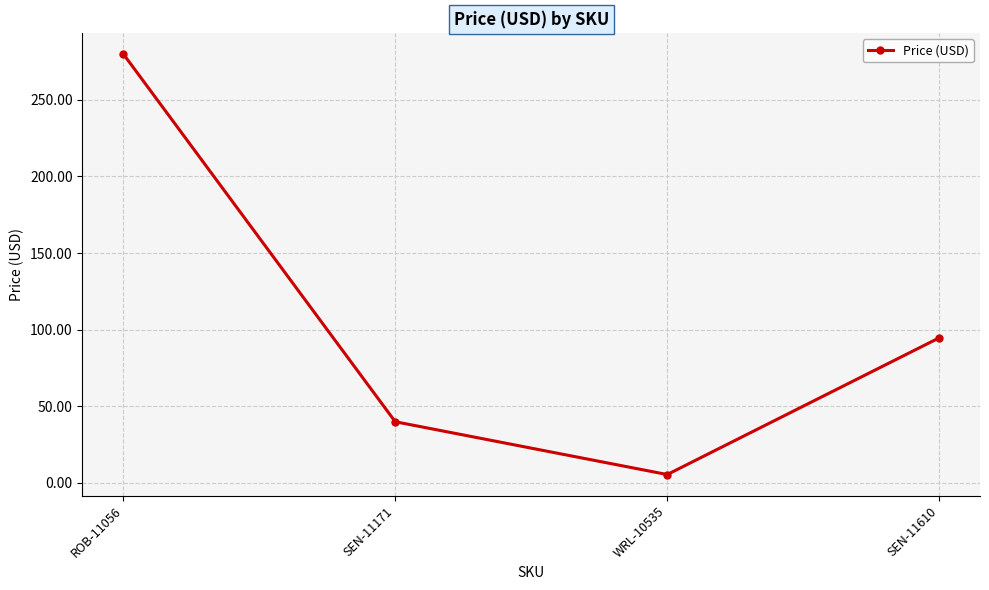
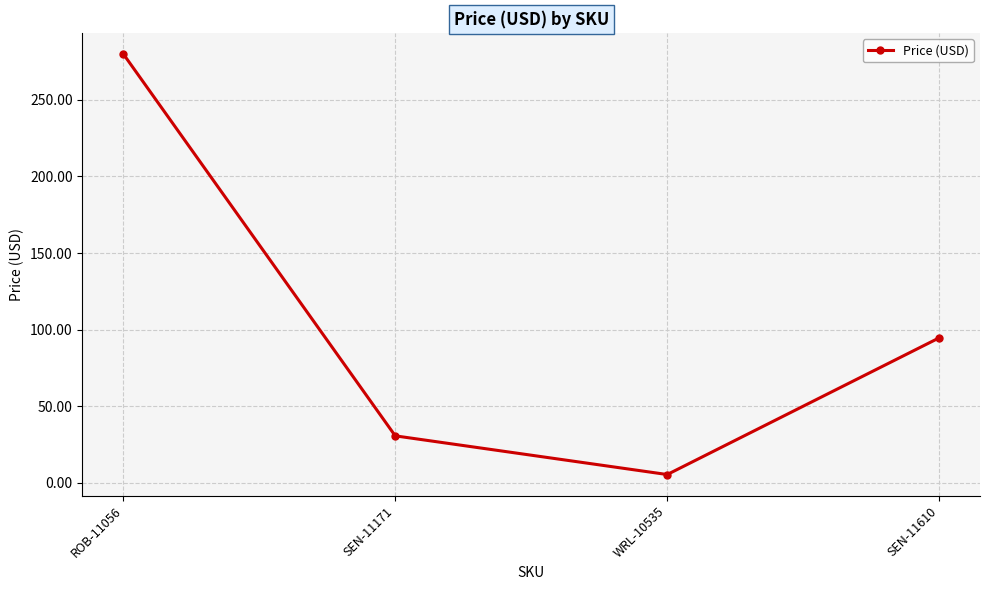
  {
    "ROB-11056": 280,
-   "SEN-11171": 40,
+   "SEN-11171": 31,
    "WRL-10535": 6,
    "SEN-11610": 95
  }
